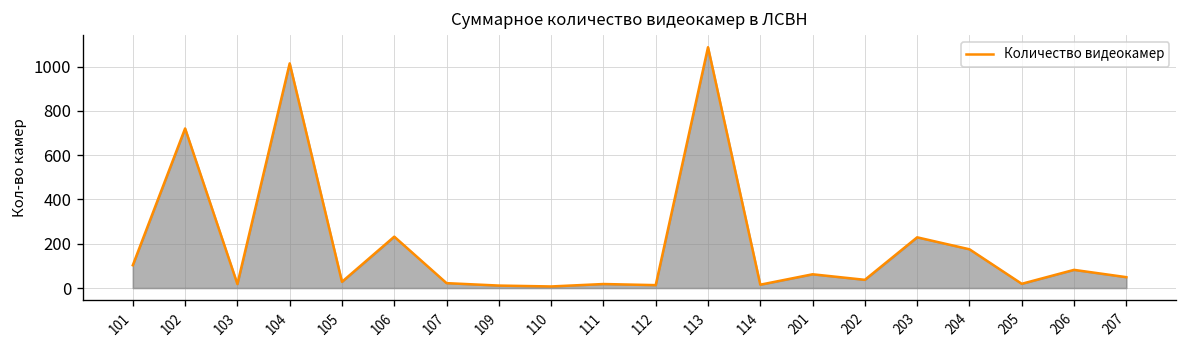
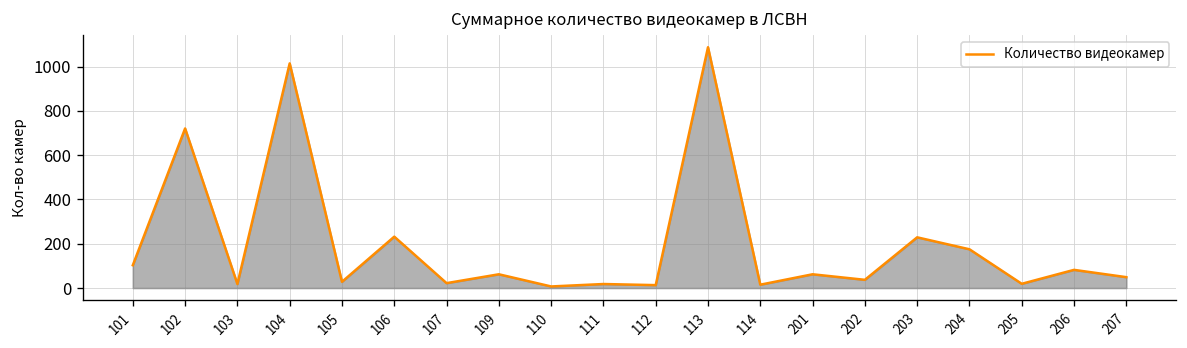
  {
    "101": 100,
    "102": 720,
    "103": 20,
    "104": 1020,
    "105": 30,
    "106": 230,
    "107": 20,
-   "109": 10,
+   "109": 60,
    "110": 10,
    "111": 20,
    "112": 10,
    "113": 1090,
    "114": 20,
    "201": 60,
    "202": 40,
    "203": 230,
    "204": 180,
    "205": 20,
    "206": 80,
    "207": 50
  }
